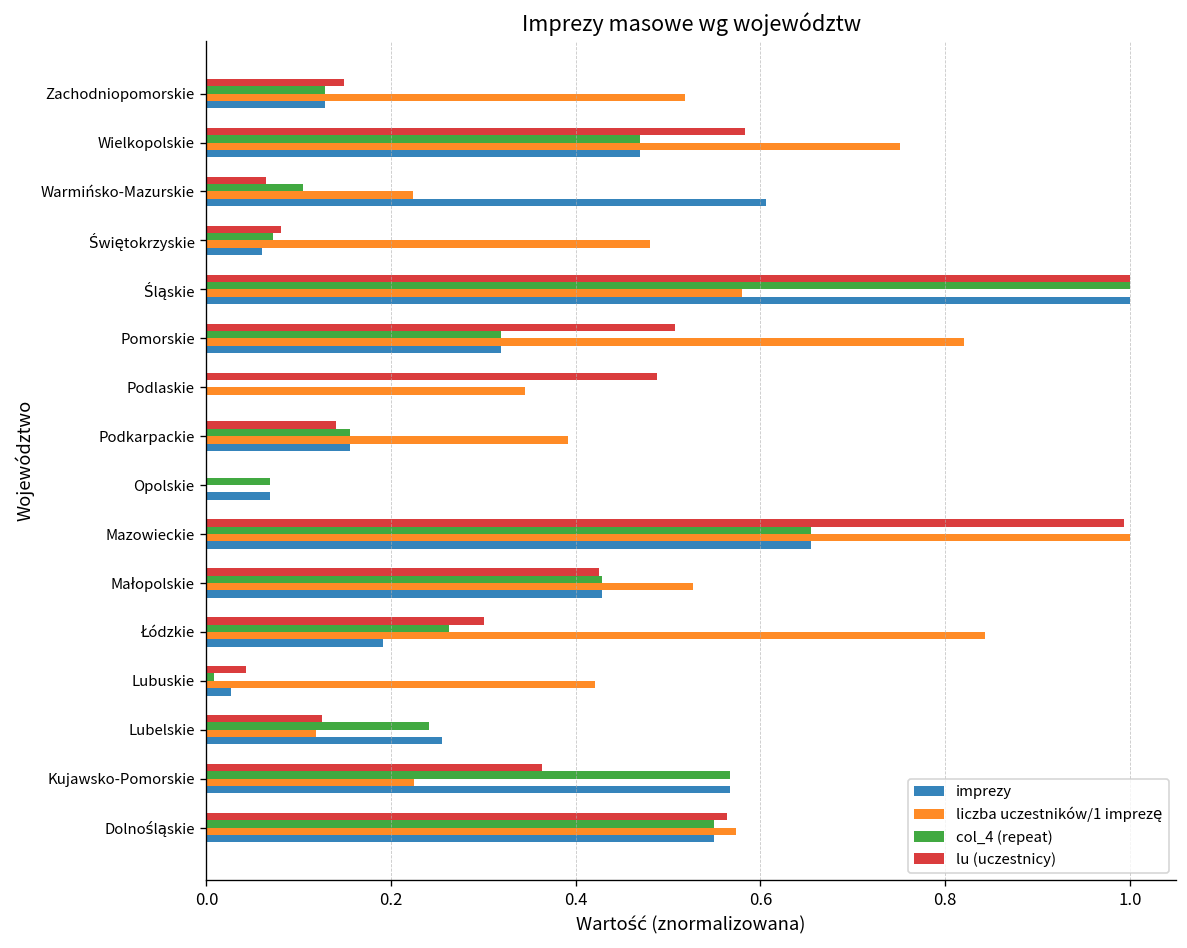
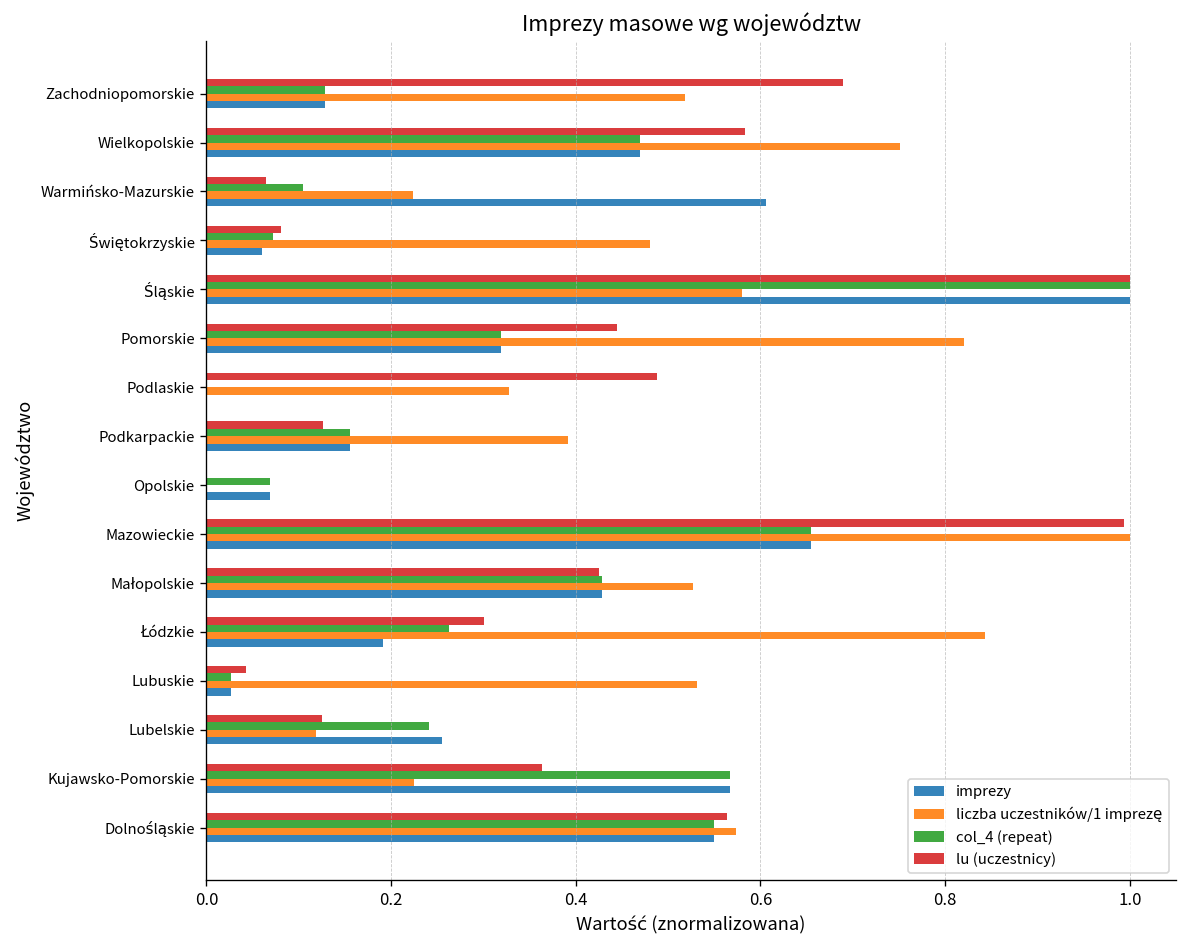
  {
    "imprezy": {
      "Zachodniopomorskie": 0.13,
      "Wielkopolskie": 0.47,
      "Warmińsko-Mazurskie": 0.61,
      "Świętokrzyskie": 0.06,
      "Śląskie": 1.00,
      "Pomorskie": 0.32,
      "Podlaskie": 0.00,
      "Podkarpackie": 0.16,
      "Opolskie": 0.07,
      "Mazowieckie": 0.65,
      "Małopolskie": 0.43,
      "Łódzkie": 0.19,
      "Lubuskie": 0.03,
      "Lubelskie": 0.25,
      "Kujawsko-Pomorskie": 0.57,
      "Dolnośląskie": 0.55
    },
    "liczba uczestników/1 imprezę": {
      "Zachodniopomorskie": 0.52,
      "Wielkopolskie": 0.75,
      "Warmińsko-Mazurskie": 0.22,
      "Świętokrzyskie": 0.48,
      "Śląskie": 0.58,
      "Pomorskie": 0.82,
-     "Podlaskie": 0.34,
+     "Podlaskie": 0.33,
      "Podkarpackie": 0.39,
      "Opolskie": 0.00,
      "Mazowieckie": 1.00,
      "Małopolskie": 0.53,
      "Łódzkie": 0.84,
-     "Lubuskie": 0.42,
+     "Lubuskie": 0.53,
      "Lubelskie": 0.12,
      "Kujawsko-Pomorskie": 0.22,
      "Dolnośląskie": 0.57
    },
    "col_4 (repeat)": {
      "Zachodniopomorskie": 0.13,
      "Wielkopolskie": 0.47,
      "Warmińsko-Mazurskie": 0.10,
      "Świętokrzyskie": 0.07,
      "Śląskie": 1.00,
      "Pomorskie": 0.32,
      "Podlaskie": 0.00,
      "Podkarpackie": 0.16,
      "Opolskie": 0.07,
      "Mazowieckie": 0.65,
      "Małopolskie": 0.43,
      "Łódzkie": 0.26,
-     "Lubuskie": 0.01,
+     "Lubuskie": 0.03,
      "Lubelskie": 0.24,
      "Kujawsko-Pomorskie": 0.57,
      "Dolnośląskie": 0.55
    },
    "lu (uczestnicy)": {
-     "Zachodniopomorskie": 0.15,
+     "Zachodniopomorskie": 0.69,
      "Wielkopolskie": 0.58,
      "Warmińsko-Mazurskie": 0.06,
      "Świętokrzyskie": 0.08,
      "Śląskie": 1.00,
-     "Pomorskie": 0.51,
+     "Pomorskie": 0.44,
      "Podlaskie": 0.49,
-     "Podkarpackie": 0.14,
+     "Podkarpackie": 0.13,
      "Opolskie": 0.00,
      "Mazowieckie": 0.99,
      "Małopolskie": 0.42,
      "Łódzkie": 0.30,
      "Lubuskie": 0.04,
      "Lubelskie": 0.13,
      "Kujawsko-Pomorskie": 0.36,
      "Dolnośląskie": 0.56
    }
  }
